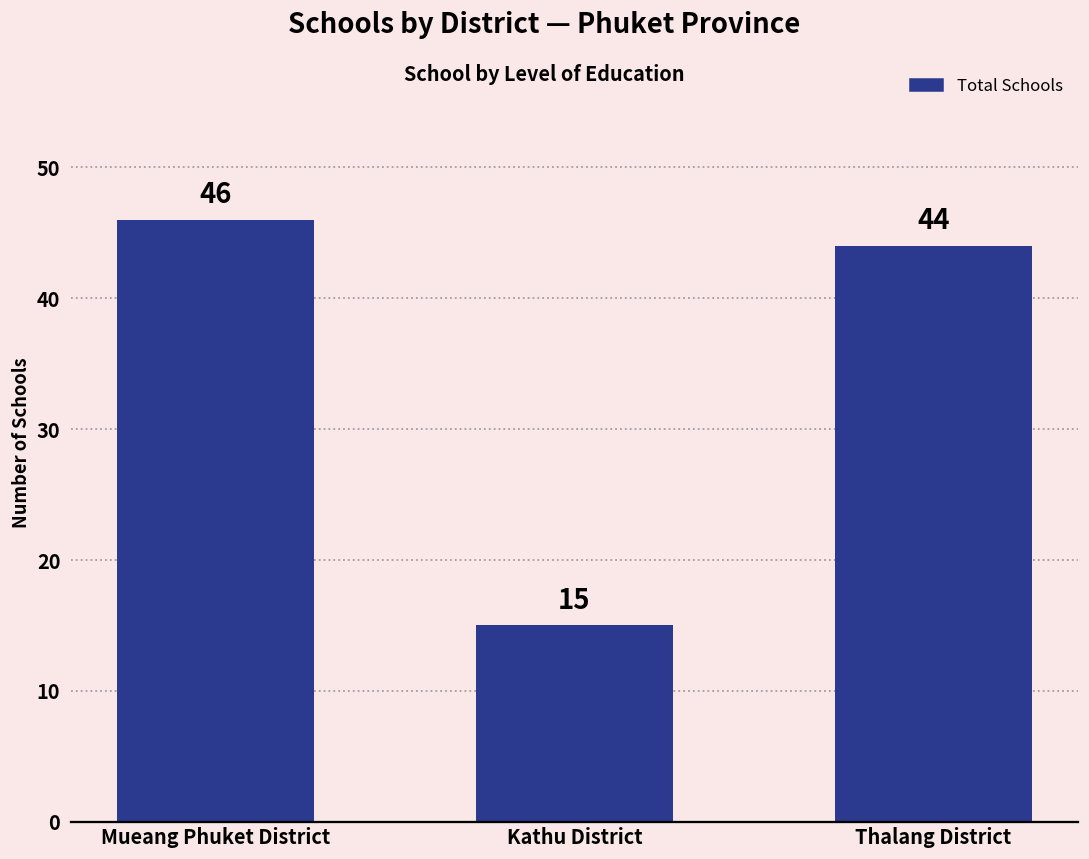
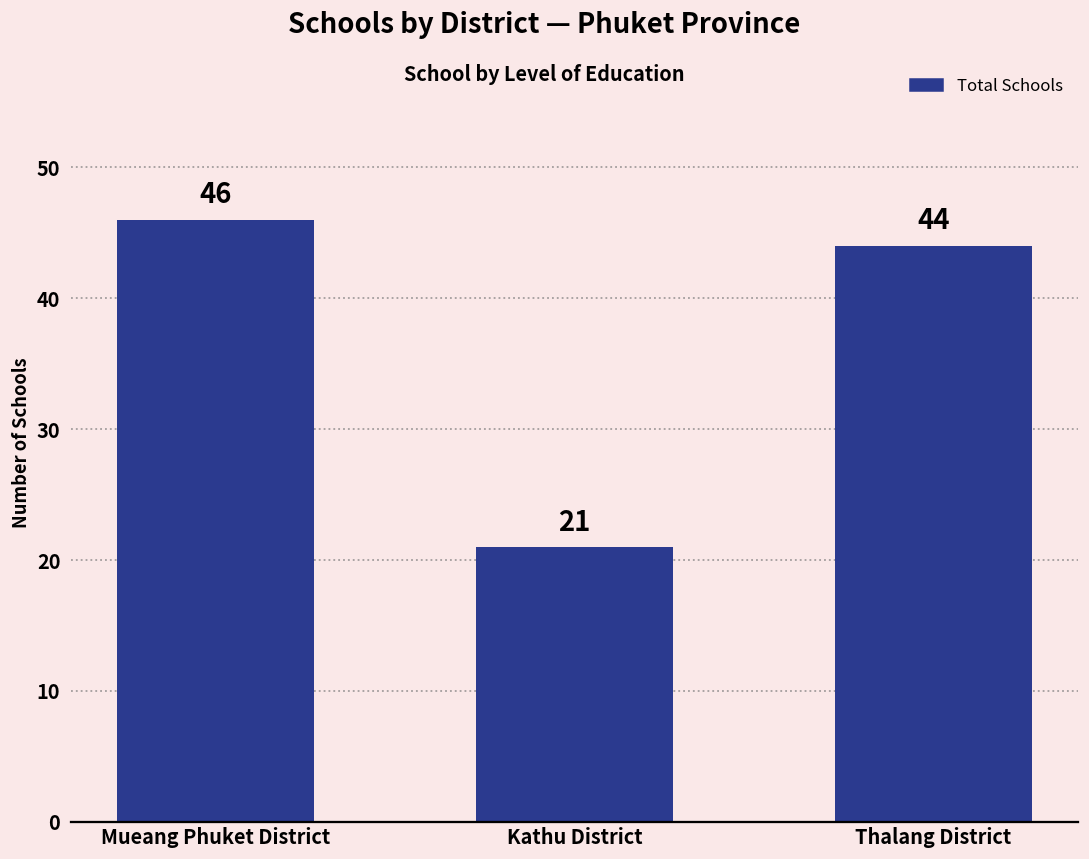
  {
    "Mueang Phuket District": 46,
-   "Kathu District": 15,
+   "Kathu District": 21,
    "Thalang District": 44
  }
